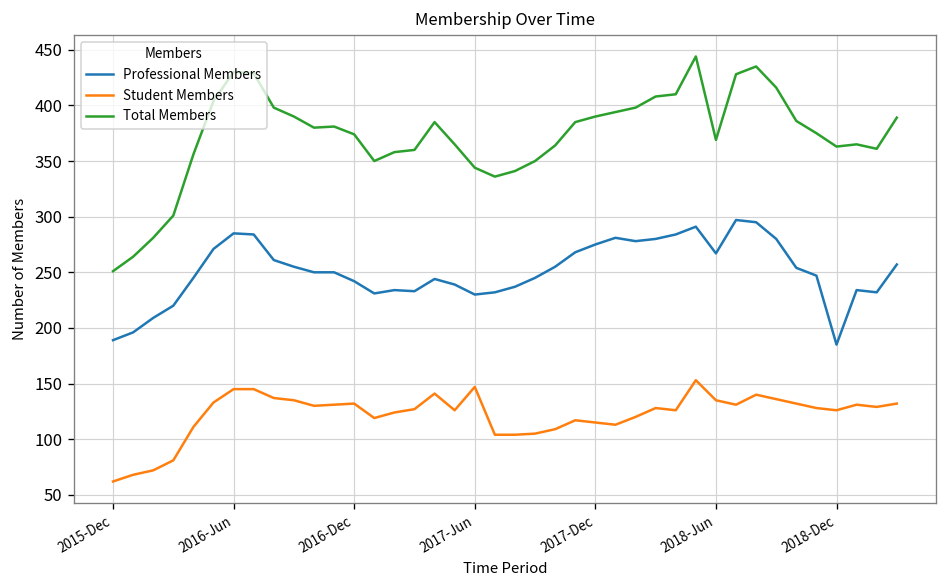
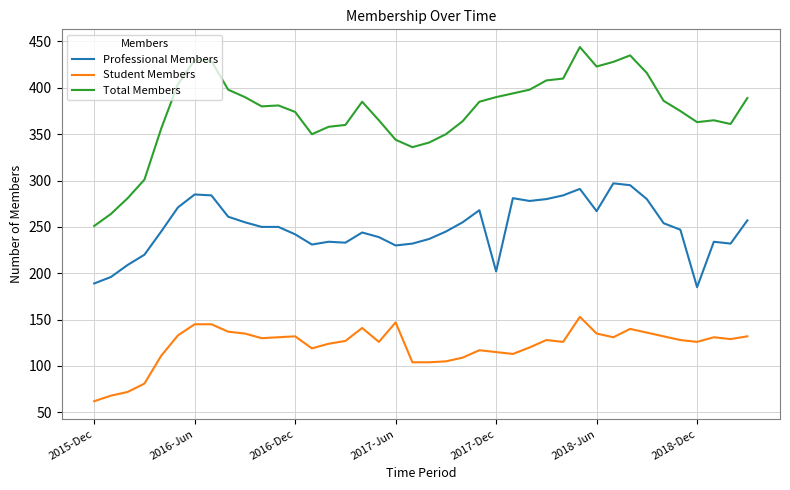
  {
    "Professional Members": {
      "2015-Dec": 190,
      "2016-Jun": 290,
      "2016-Dec": 240,
      "2017-Jun": 230,
-     "2017-Dec": 280,
+     "2017-Dec": 200,
      "2018-Jun": 270,
      "2018-Dec": 190
    },
    "Student Members": {
      "2015-Dec": 60,
      "2016-Jun": 150,
      "2016-Dec": 130,
      "2017-Jun": 150,
      "2017-Dec": 120,
      "2018-Jun": 140,
      "2018-Dec": 130
    },
    "Total Members": {
      "2015-Dec": 250,
      "2016-Dec": 370,
      "2017-Jun": 340,
      "2017-Dec": 390,
-     "2018-Jun": 370,
+     "2018-Jun": 420,
      "2018-Dec": 360
    }
  }
